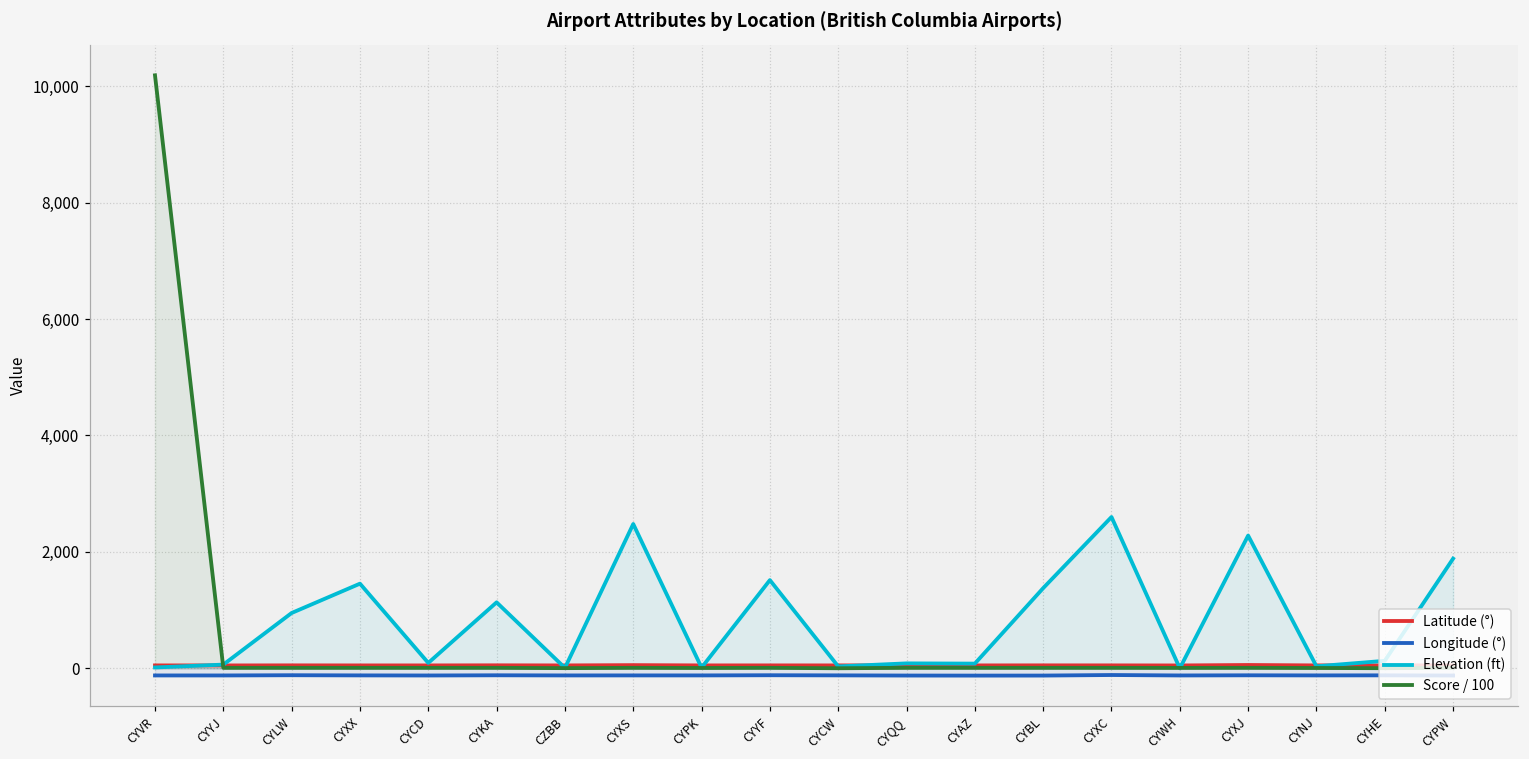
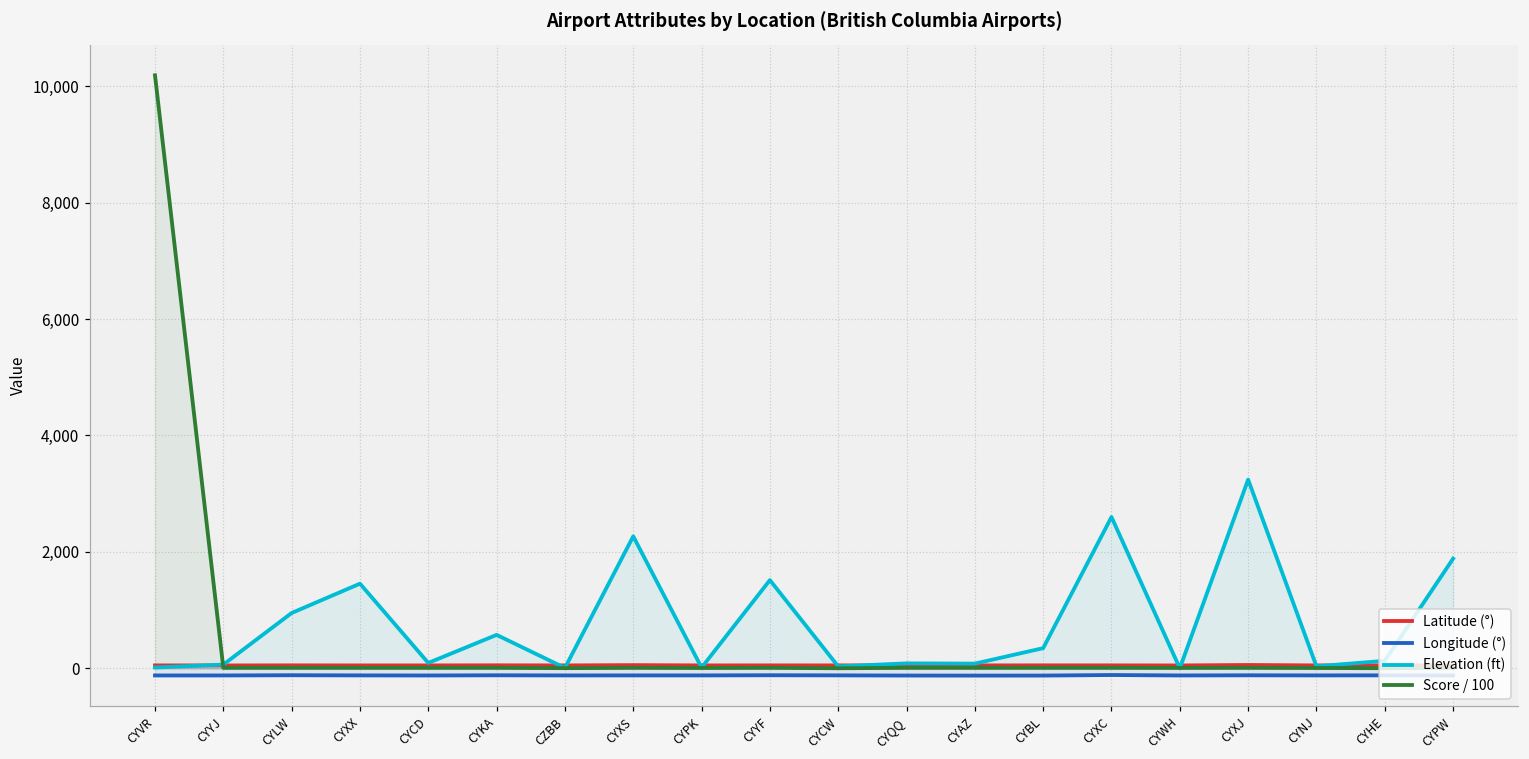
  {
    "Latitude (°)": {
      "CYXJ": "100"
    },
    "Elevation (ft)": {
      "CYLW": "1,000",
      "CYXX": "1,500",
-     "CYKA": "1,100",
-     "CYXS": "2,500",
+     "CYKA": "600",
+     "CYXS": "2,300",
      "CYYF": "1,500",
-     "CYBL": "1,400",
+     "CYBL": "300",
      "CYXC": "2,600",
-     "CYXJ": "2,300",
+     "CYXJ": "3,200",
      "CYPW": "1,900"
    },
    "Score / 100": {
      "CYVR": "10,200"
    }
  }
